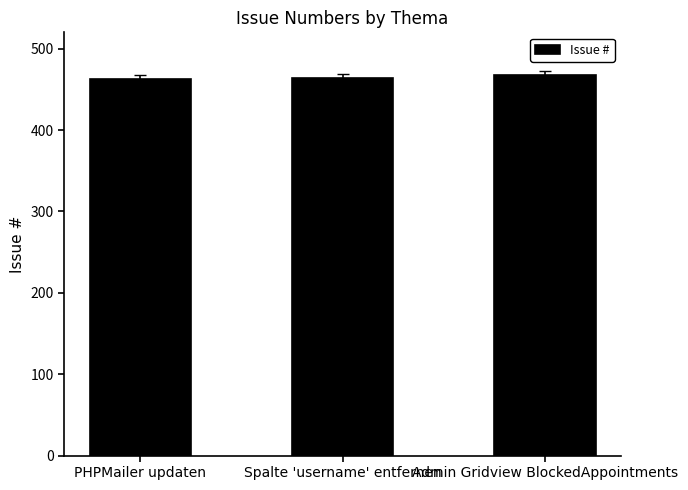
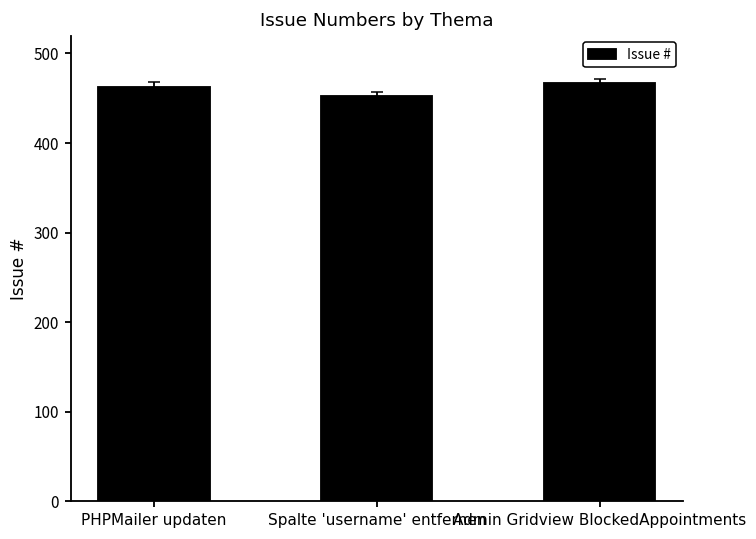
  {
    "Issue #": {
      "PHPMailer updaten": 460,
-     "Spalte 'username' entfernen": 460,
+     "Spalte 'username' entfernen": 450,
      "Admin Gridview BlockedAppointments": 470
    }
  }
